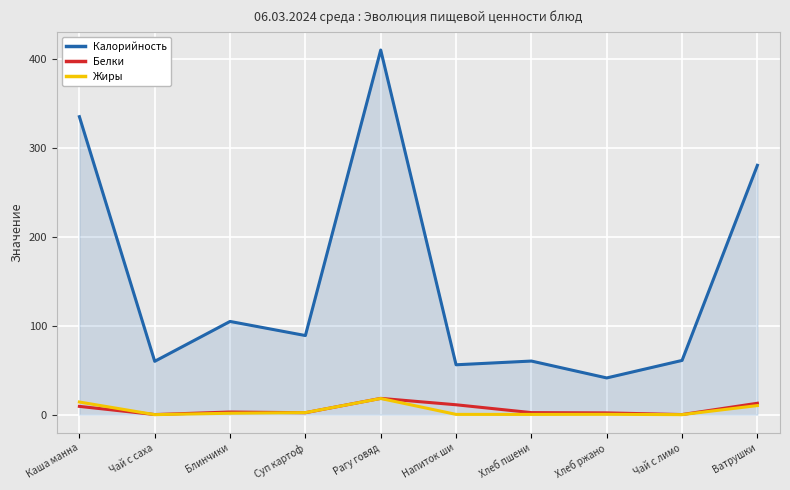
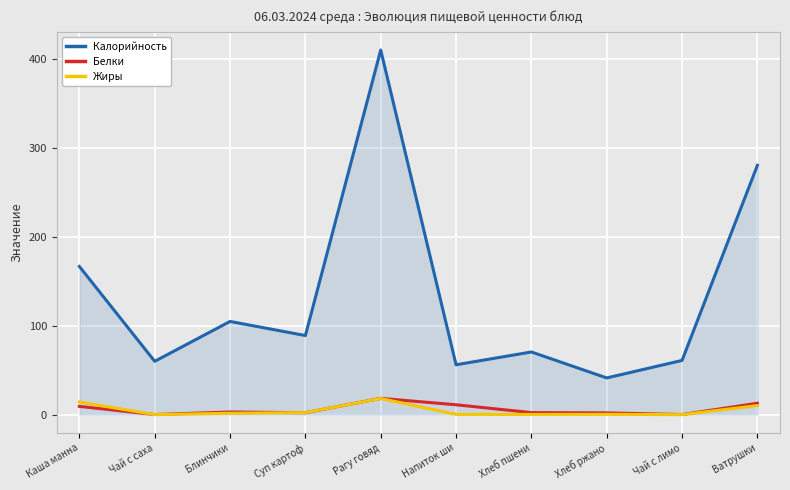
  {
    "Калорийность": {
-     "Каша манна": 340,
+     "Каша манна": 170,
      "Чай с саха": 60,
      "Блинчики": 100,
      "Суп картоф": 90,
      "Рагу говяд": 410,
      "Напиток ши": 60,
-     "Хлеб пшени": 60,
+     "Хлеб пшени": 70,
      "Хлеб ржано": 40,
      "Чай с лимо": 60,
      "Ватрушки": 280
    },
    "Белки": {
      "Каша манна": 10,
      "Напиток ши": 10
    },
    "Жиры": {
      "Каша манна": 10,
      "Напиток ши": 0
    }
  }
